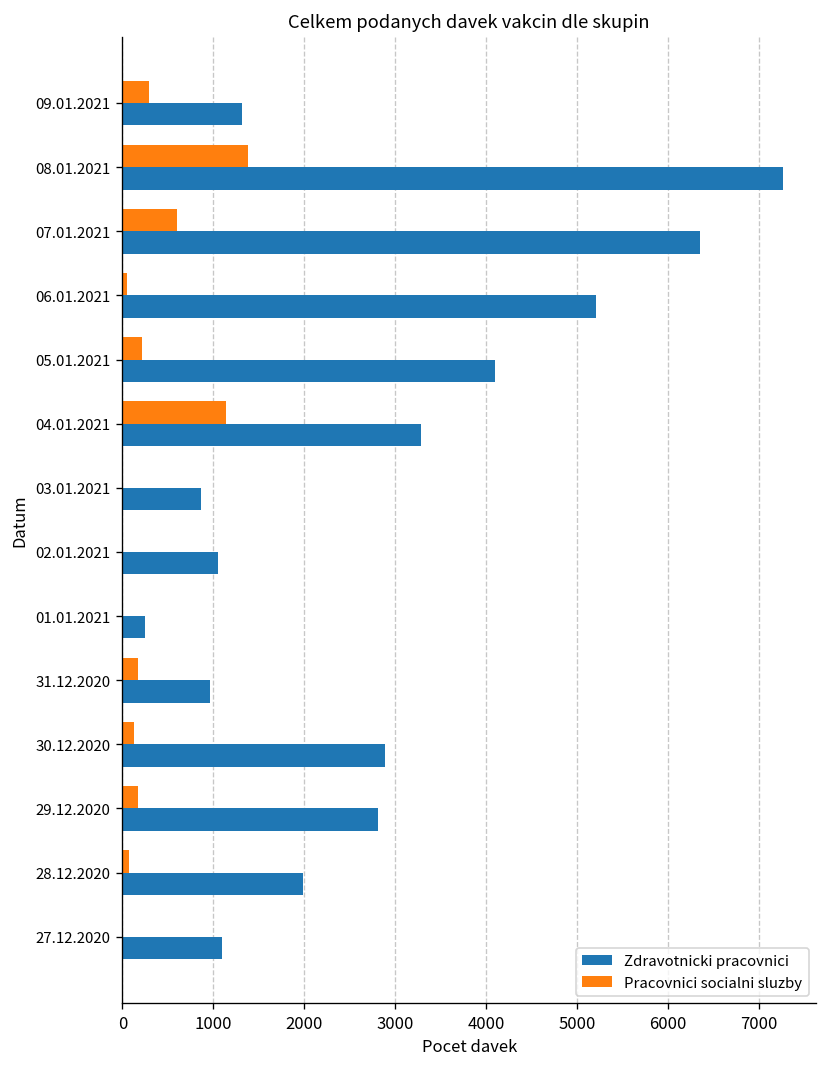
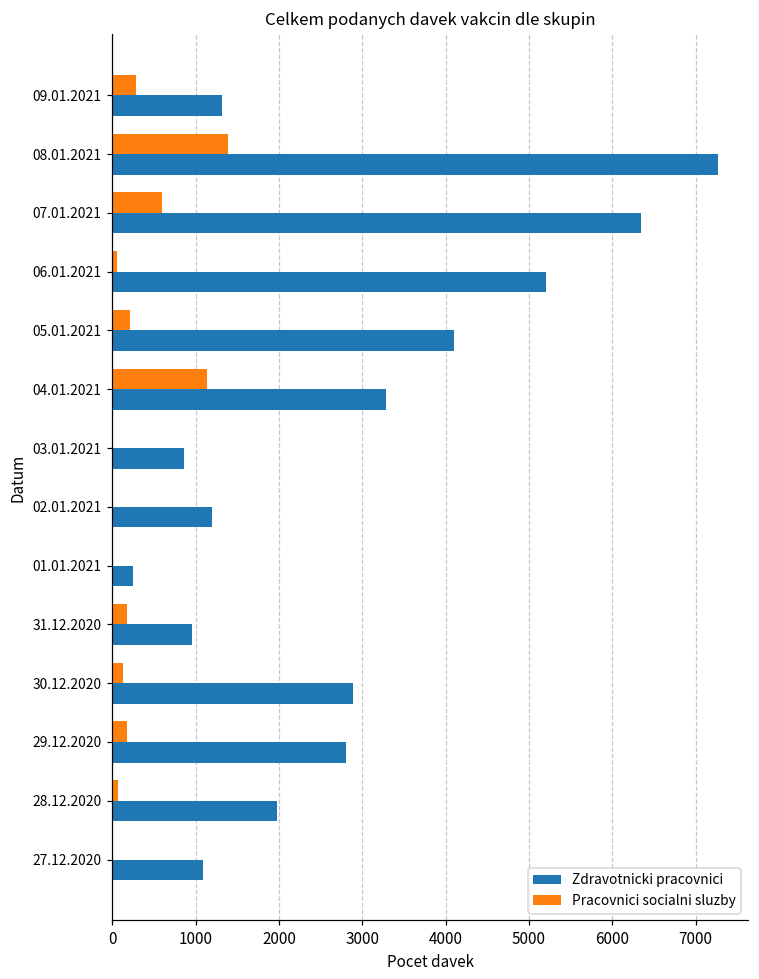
  {
    "Zdravotnicki pracovnici": {
      "09.01.2021": 1300,
      "08.01.2021": 7300,
      "07.01.2021": 6300,
      "06.01.2021": 5200,
      "05.01.2021": 4100,
      "04.01.2021": 3300,
      "03.01.2021": 900,
-     "02.01.2021": 1100,
+     "02.01.2021": 1200,
      "01.01.2021": 200,
      "31.12.2020": 1000,
      "30.12.2020": 2900,
      "29.12.2020": 2800,
      "28.12.2020": 2000,
      "27.12.2020": 1100
    },
    "Pracovnici socialni sluzby": {
      "09.01.2021": 300,
      "08.01.2021": 1400,
      "07.01.2021": 600,
      "06.01.2021": 100,
      "05.01.2021": 200,
      "04.01.2021": 1100,
      "02.01.2021": 0,
      "31.12.2020": 200,
      "30.12.2020": 100,
      "29.12.2020": 200,
      "28.12.2020": 100
    }
  }
